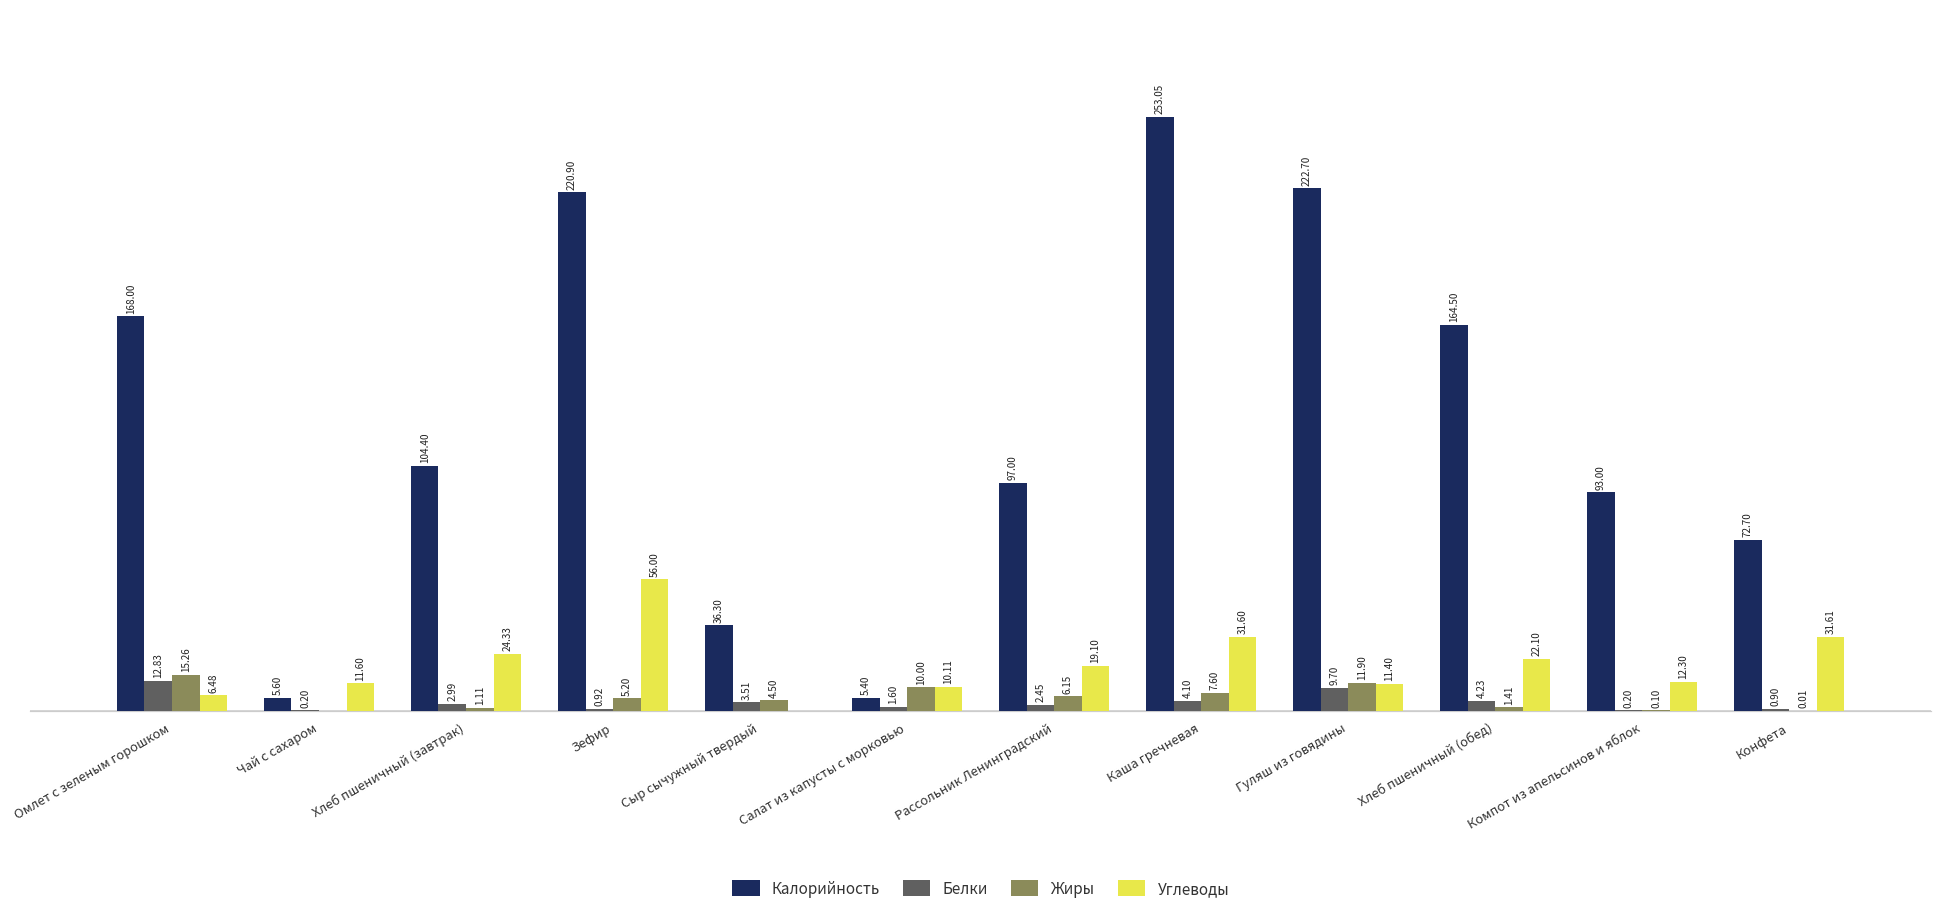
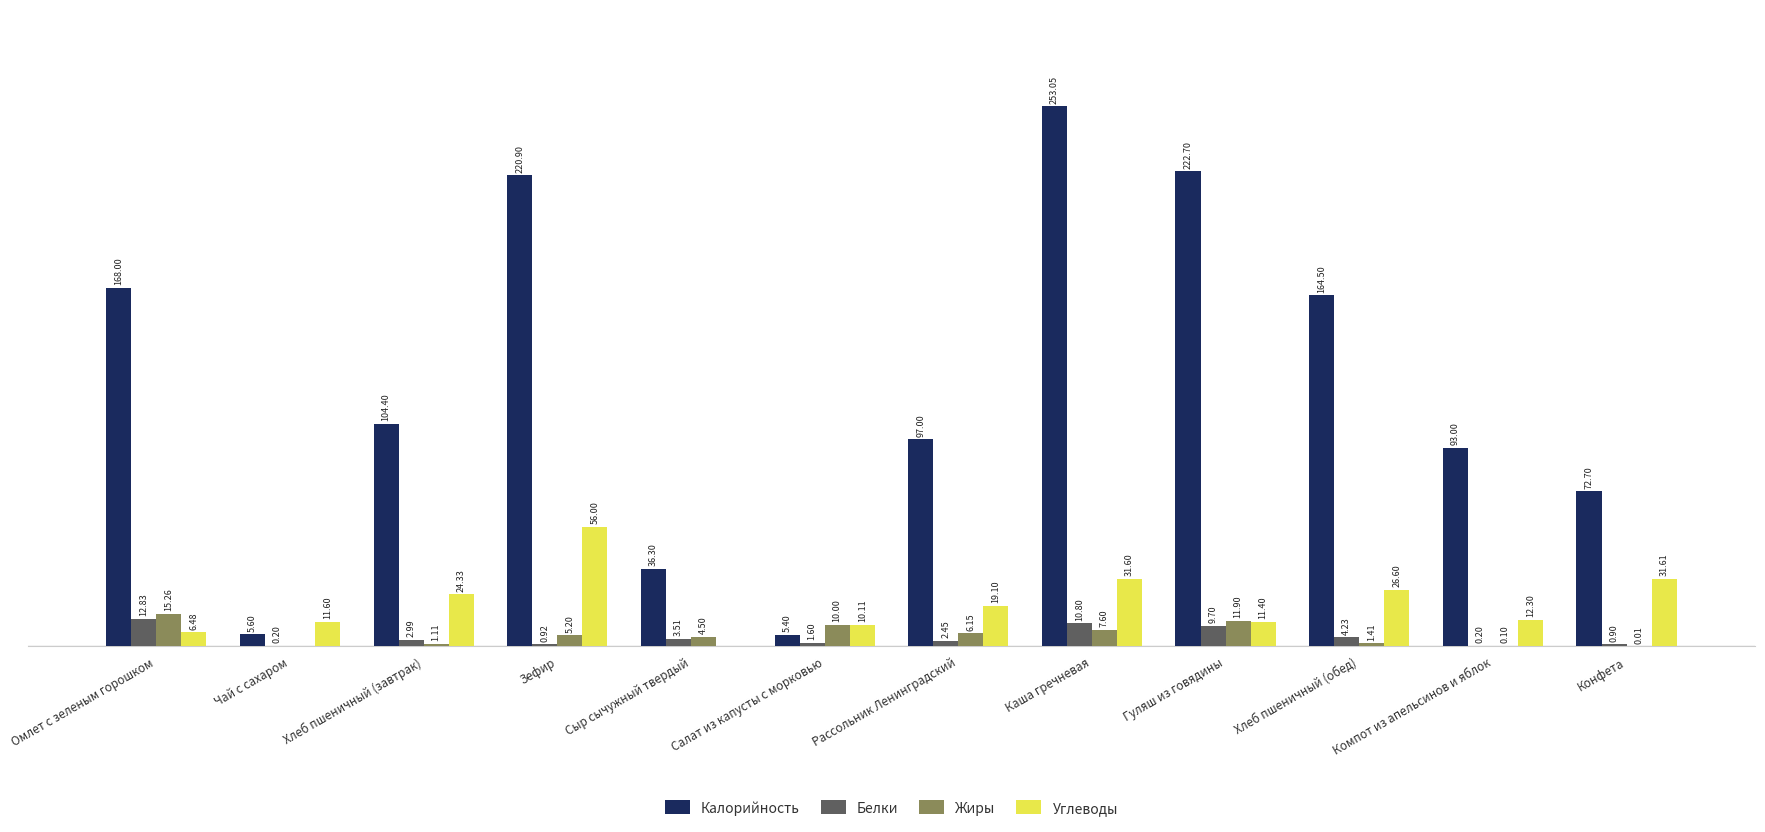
  {
    "Калорийность": {
      "Омлет с зеленым горошком": 168.00,
      "Чай с сахаром": 5.60,
      "Хлеб пшеничный (завтрак)": 104.40,
      "Зефир": 220.90,
      "Сыр сычужный твердый": 36.30,
      "Салат из капусты с морковью": 5.40,
      "Рассольник Ленинградский": 97.00,
      "Каша гречневая": 253.05,
      "Гуляш из говядины": 222.70,
      "Хлеб пшеничный (обед)": 164.50,
      "Компот из апельсинов и яблок": 93.00,
      "Конфета": 72.70
    },
    "Белки": {
      "Омлет с зеленым горошком": 12.83,
      "Чай с сахаром": 0.20,
      "Хлеб пшеничный (завтрак)": 2.99,
      "Зефир": 0.92,
      "Сыр сычужный твердый": 3.51,
      "Салат из капусты с морковью": 1.60,
      "Рассольник Ленинградский": 2.45,
-     "Каша гречневая": 4.10,
+     "Каша гречневая": 10.80,
      "Гуляш из говядины": 9.70,
      "Хлеб пшеничный (обед)": 4.23,
      "Компот из апельсинов и яблок": 0.20,
      "Конфета": 0.90
    },
    "Жиры": {
      "Омлет с зеленым горошком": 15.26,
      "Хлеб пшеничный (завтрак)": 1.11,
      "Зефир": 5.20,
      "Сыр сычужный твердый": 4.50,
      "Салат из капусты с морковью": 10.00,
      "Рассольник Ленинградский": 6.15,
      "Каша гречневая": 7.60,
      "Гуляш из говядины": 11.90,
      "Хлеб пшеничный (обед)": 1.41,
      "Компот из апельсинов и яблок": 0.10,
      "Конфета": 0.01
    },
    "Углеводы": {
      "Омлет с зеленым горошком": 6.48,
      "Чай с сахаром": 11.60,
      "Хлеб пшеничный (завтрак)": 24.33,
      "Зефир": 56.00,
      "Салат из капусты с морковью": 10.11,
      "Рассольник Ленинградский": 19.10,
      "Каша гречневая": 31.60,
      "Гуляш из говядины": 11.40,
-     "Хлеб пшеничный (обед)": 22.10,
+     "Хлеб пшеничный (обед)": 26.60,
      "Компот из апельсинов и яблок": 12.30,
      "Конфета": 31.61
    }
  }
